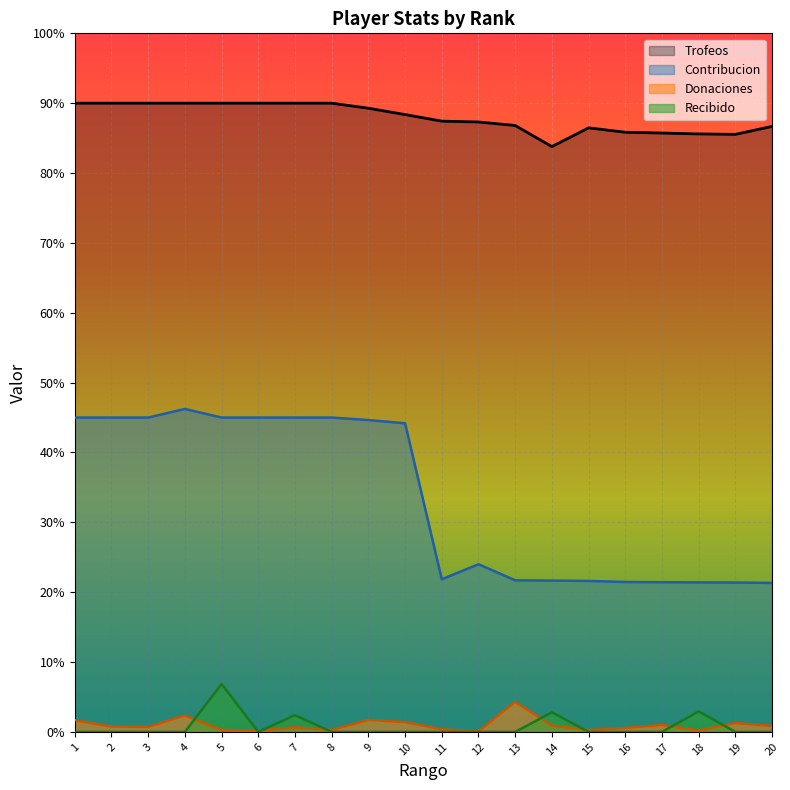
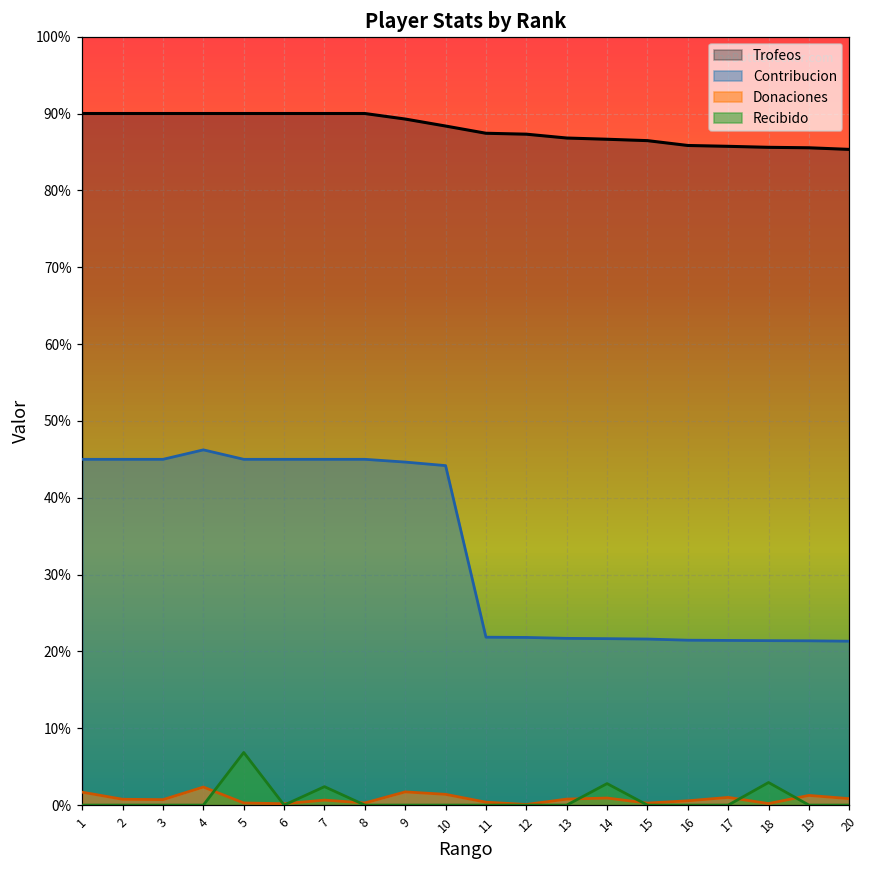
  {
    "Trofeos": {
      "1": "90%",
      "2": "90%",
      "3": "90%",
      "4": "90%",
      "5": "90%",
      "6": "90%",
      "7": "90%",
      "8": "90%",
      "9": "89%",
      "10": "88%",
      "11": "87%",
      "12": "87%",
      "13": "87%",
-     "14": "84%",
+     "14": "87%",
      "15": "86%",
      "16": "86%",
      "17": "86%",
      "18": "86%",
      "19": "86%",
-     "20": "87%"
+     "20": "85%"
    },
    "Contribucion": {
      "1": "45%",
      "2": "45%",
      "3": "45%",
      "4": "46%",
      "5": "45%",
      "6": "45%",
      "7": "45%",
      "8": "45%",
      "9": "45%",
      "10": "44%",
      "11": "22%",
-     "12": "24%",
+     "12": "22%",
      "13": "22%",
      "14": "22%",
      "15": "22%",
      "16": "21%",
      "17": "21%",
      "18": "21%",
      "19": "21%",
      "20": "21%"
    },
    "Donaciones": {
      "1": "2%",
      "2": "1%",
      "3": "1%",
      "4": "2%",
      "5": "0%",
      "7": "1%",
      "9": "2%",
      "10": "1%",
      "11": "0%",
-     "13": "4%",
+     "13": "1%",
      "14": "1%",
      "16": "1%",
      "17": "1%",
      "18": "0%",
      "19": "1%",
      "20": "1%"
    },
    "Recibido": {
      "1": "0%",
      "2": "0%",
      "3": "0%",
      "4": "0%",
      "5": "7%",
      "7": "2%",
      "9": "0%",
      "10": "0%",
      "11": "0%",
      "13": "0%",
      "14": "3%",
      "16": "0%",
      "17": "0%",
      "18": "3%",
      "19": "0%",
      "20": "0%"
    }
  }
